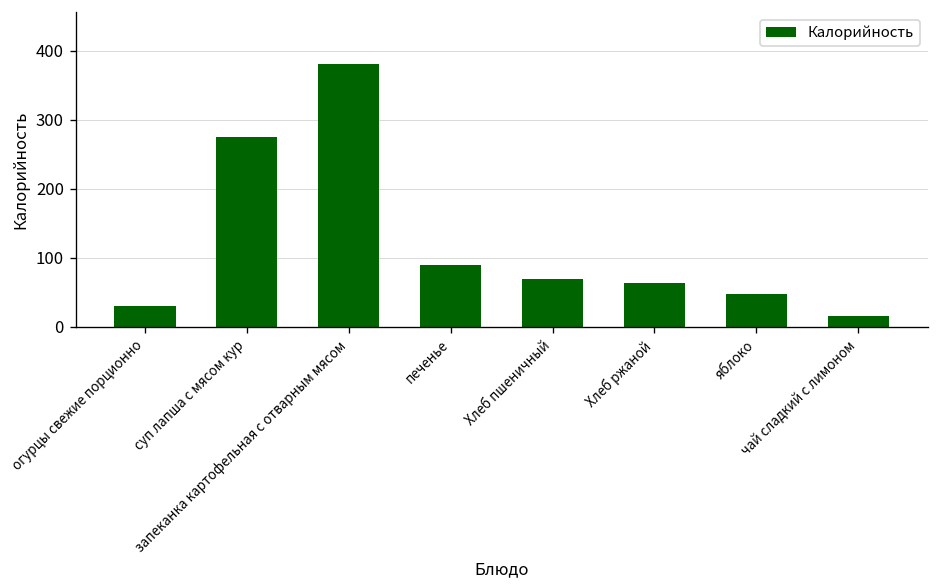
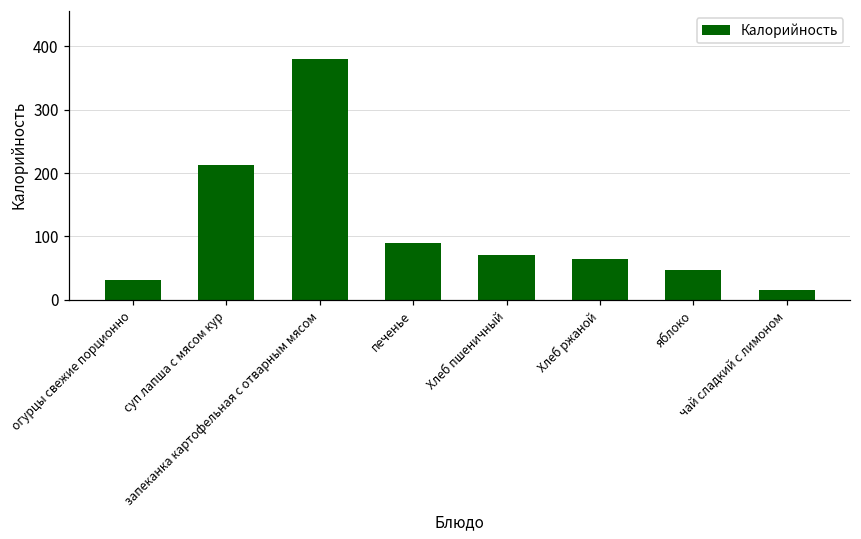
  {
    "огурцы свежие порционно": 30,
-   "суп лапша с мясом кур": 280,
+   "суп лапша с мясом кур": 210,
    "запеканка картофельная с отварным мясом": 380,
    "печенье": 90,
    "Хлеб пшеничный": 70,
    "Хлеб ржаной": 60,
    "яблоко": 50,
    "чай сладкий с лимоном": 20
  }
